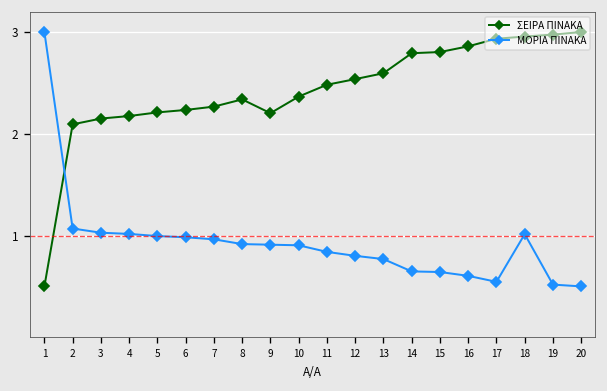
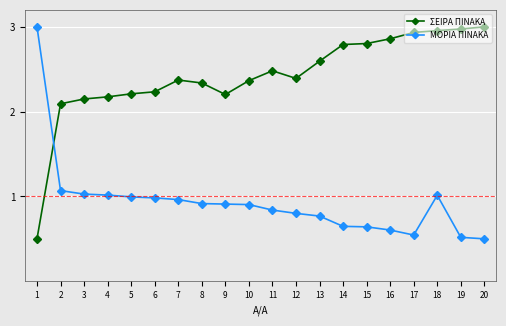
  {
    "ΣΕΙΡΑ ΠΙΝΑΚΑ": {
      "1": 0.5,
      "2": 2.1,
      "3": 2.1,
      "4": 2.2,
      "5": 2.2,
      "6": 2.2,
-     "7": 2.3,
+     "7": 2.4,
      "8": 2.3,
      "9": 2.2,
      "10": 2.4,
      "11": 2.5,
-     "12": 2.5,
+     "12": 2.4,
      "13": 2.6,
      "14": 2.8,
      "15": 2.8,
      "16": 2.9
    },
    "ΜΟΡΙΑ ΠΙΝΑΚΑ": {
      "1": 3.0,
      "2": 1.1,
      "3": 1.0,
      "4": 1.0,
      "5": 1.0,
      "6": 1.0,
      "7": 1.0,
      "8": 0.9,
      "9": 0.9,
      "10": 0.9,
      "11": 0.8,
      "12": 0.8,
      "13": 0.8,
      "14": 0.6,
      "15": 0.6,
      "16": 0.6,
      "17": 0.5,
      "18": 1.0,
      "19": 0.5,
      "20": 0.5
    }
  }
